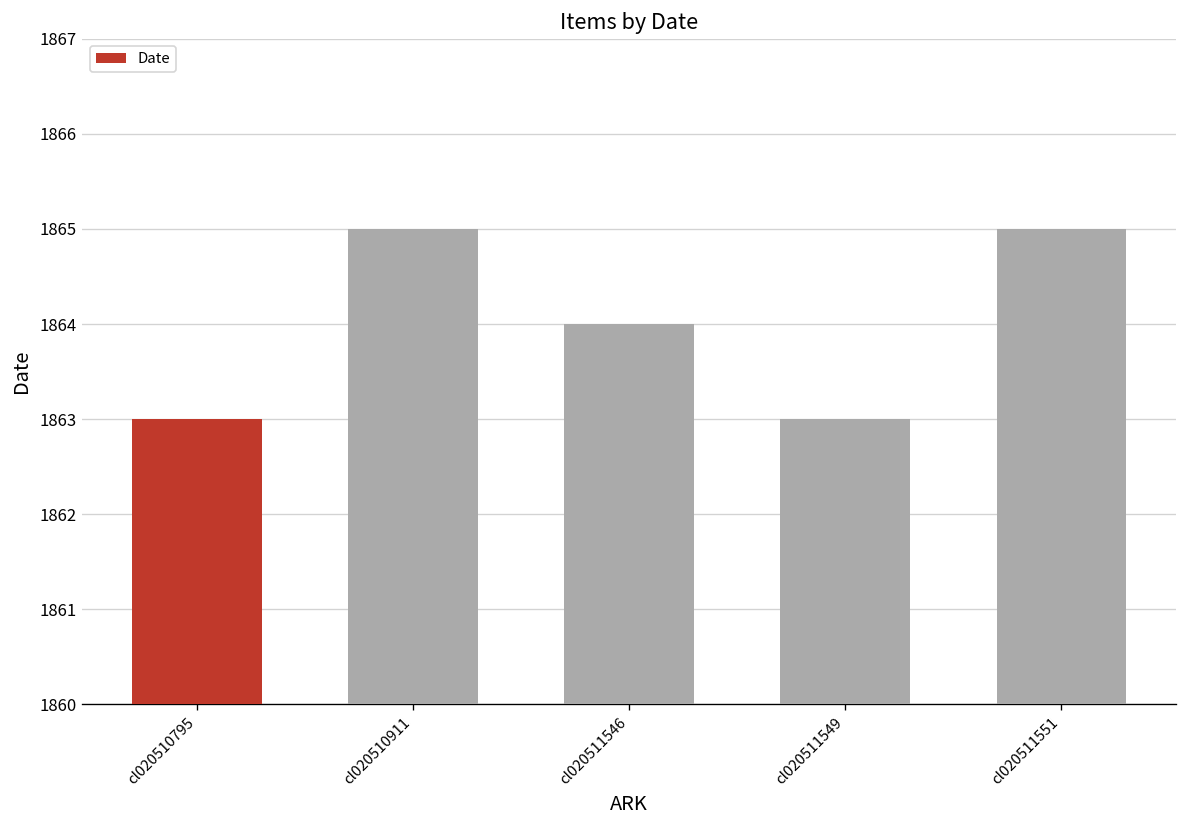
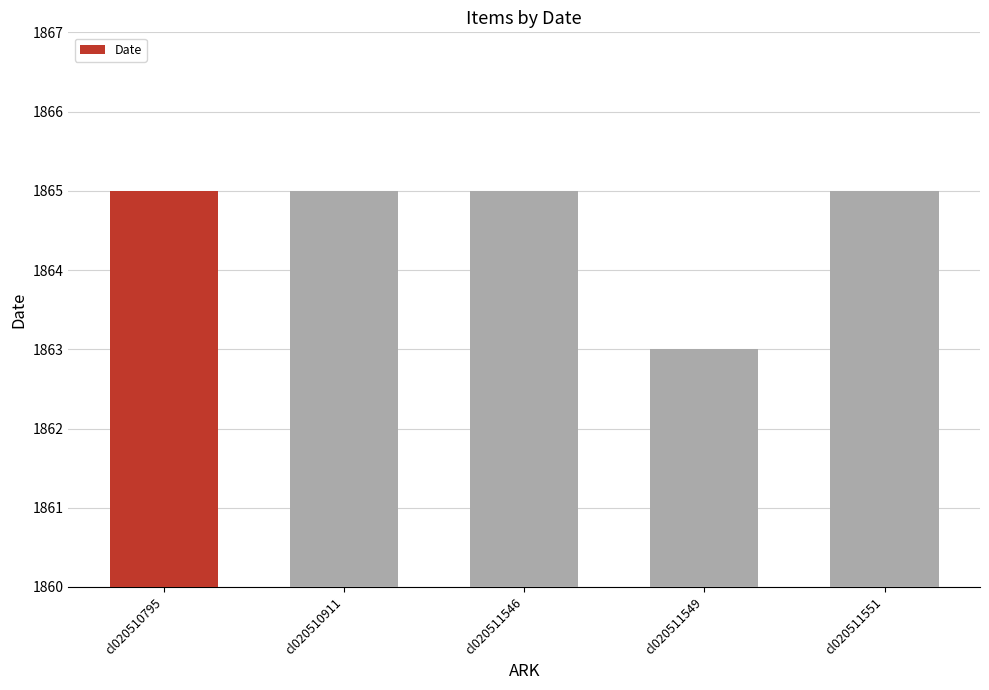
  {
-   "cl020510795": 1863,
+   "cl020510795": 1865,
    "cl020510911": 1865,
-   "cl020511546": 1864,
+   "cl020511546": 1865,
    "cl020511549": 1863,
    "cl020511551": 1865
  }
